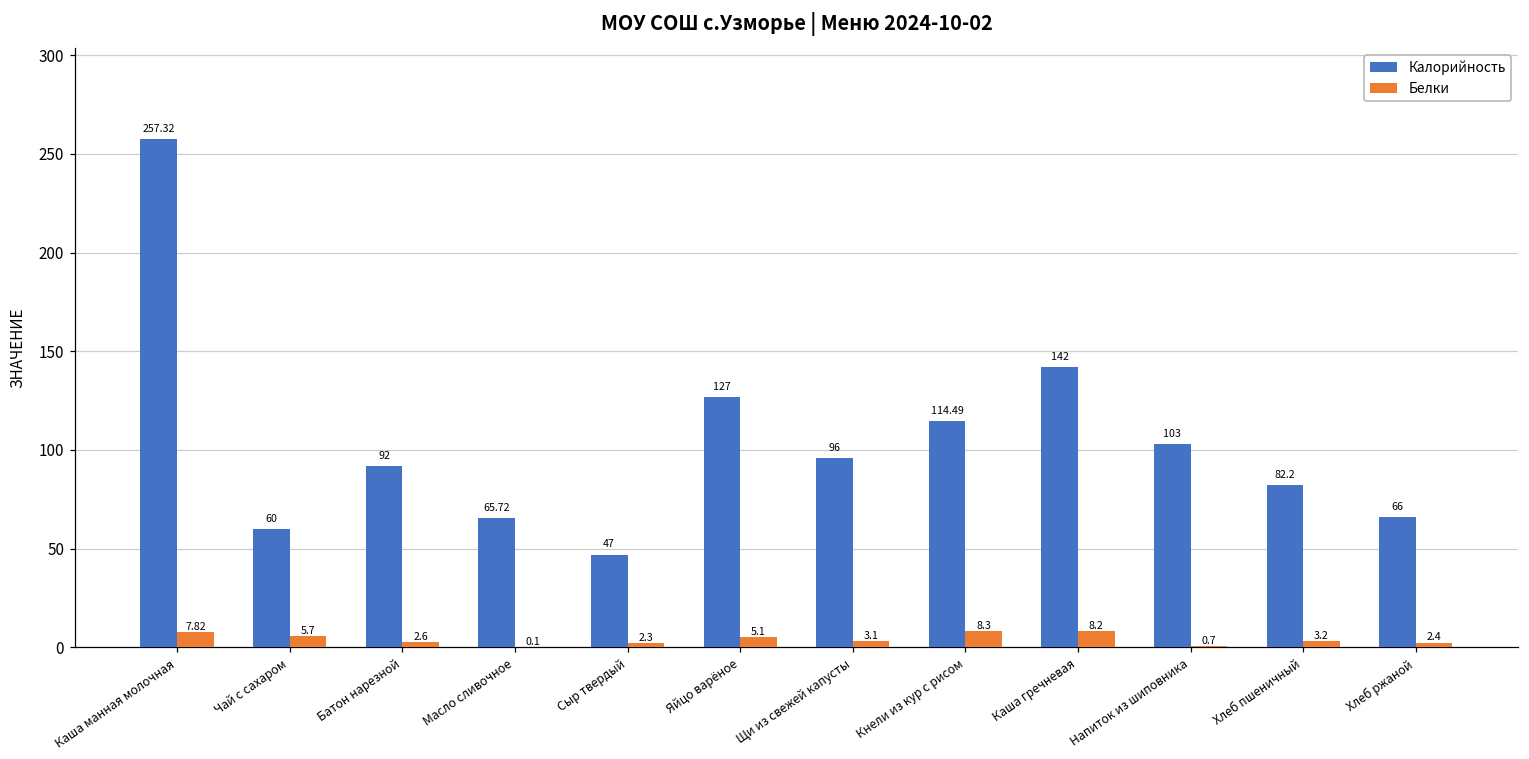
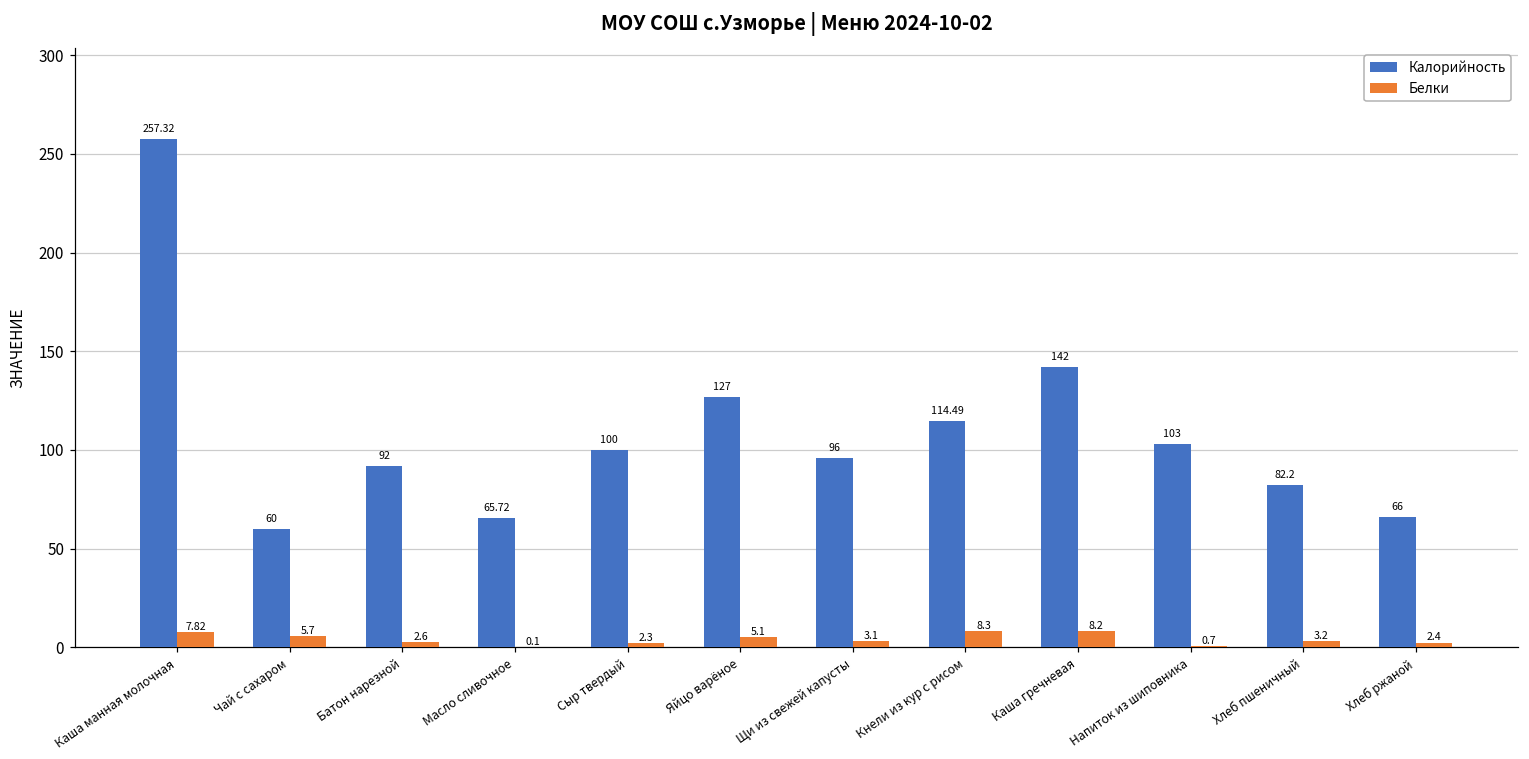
  {
    "Калорийность": {
      "Каша манная молочная": 257.32,
      "Чай с сахаром": 60,
      "Батон нарезной": 92,
      "Масло сливочное": 65.72,
-     "Сыр твердый": 47,
+     "Сыр твердый": 100,
      "Яйцо варёное": 127,
      "Щи из свежей капусты": 96,
      "Кнели из кур с рисом": 114.49,
      "Каша гречневая": 142,
      "Напиток из шиповника": 103,
      "Хлеб пшеничный": 82.2,
      "Хлеб ржаной": 66
    },
    "Белки": {
      "Каша манная молочная": 7.82,
      "Чай с сахаром": 5.7,
      "Батон нарезной": 2.6,
      "Масло сливочное": 0.1,
      "Сыр твердый": 2.3,
      "Яйцо варёное": 5.1,
      "Щи из свежей капусты": 3.1,
      "Кнели из кур с рисом": 8.3,
      "Каша гречневая": 8.2,
      "Напиток из шиповника": 0.7,
      "Хлеб пшеничный": 3.2,
      "Хлеб ржаной": 2.4
    }
  }
